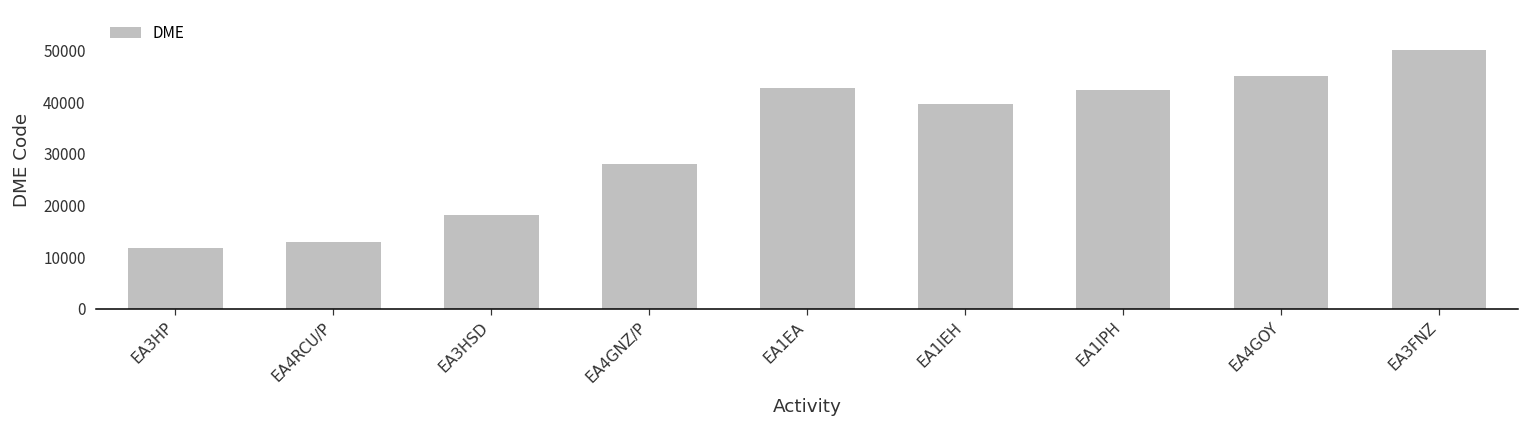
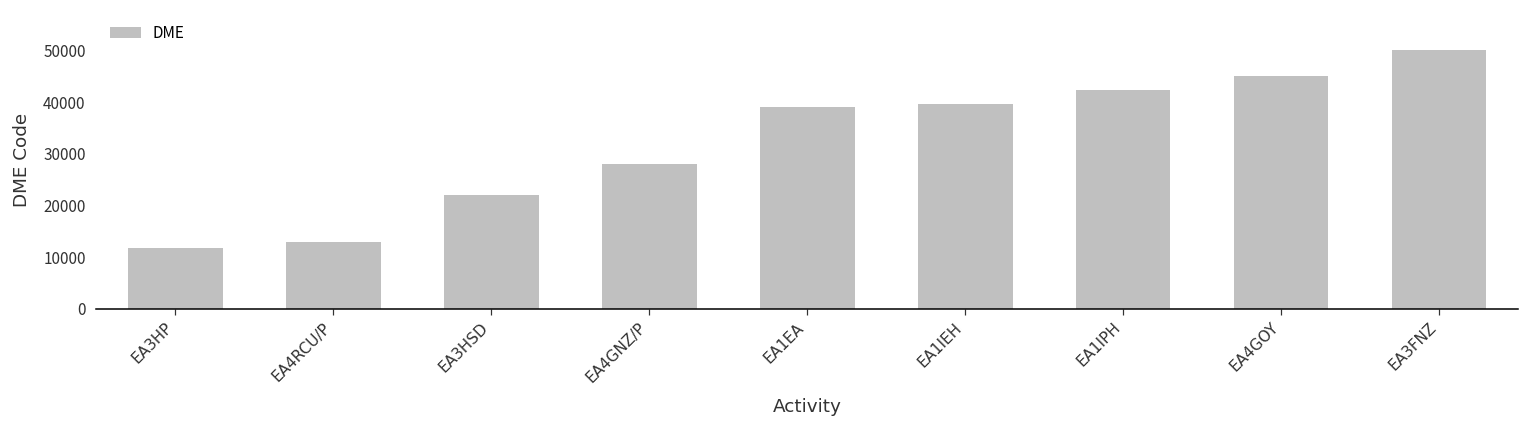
  {
    "EA3HP": 12000,
    "EA4RCU/P": 13000,
-   "EA3HSD": 18000,
+   "EA3HSD": 22000,
    "EA4GNZ/P": 28000,
-   "EA1EA": 43000,
+   "EA1EA": 39000,
    "EA1IEH": 40000,
    "EA1IPH": 42000,
    "EA4GOY": 45000,
    "EA3FNZ": 50000
  }
